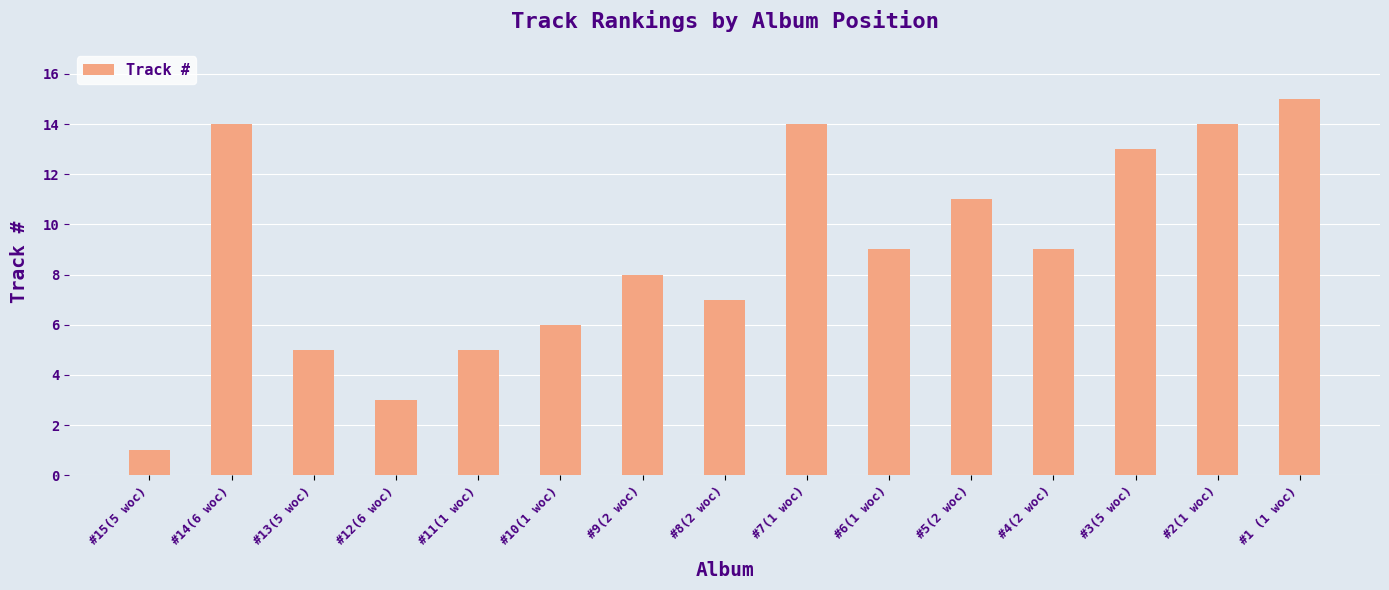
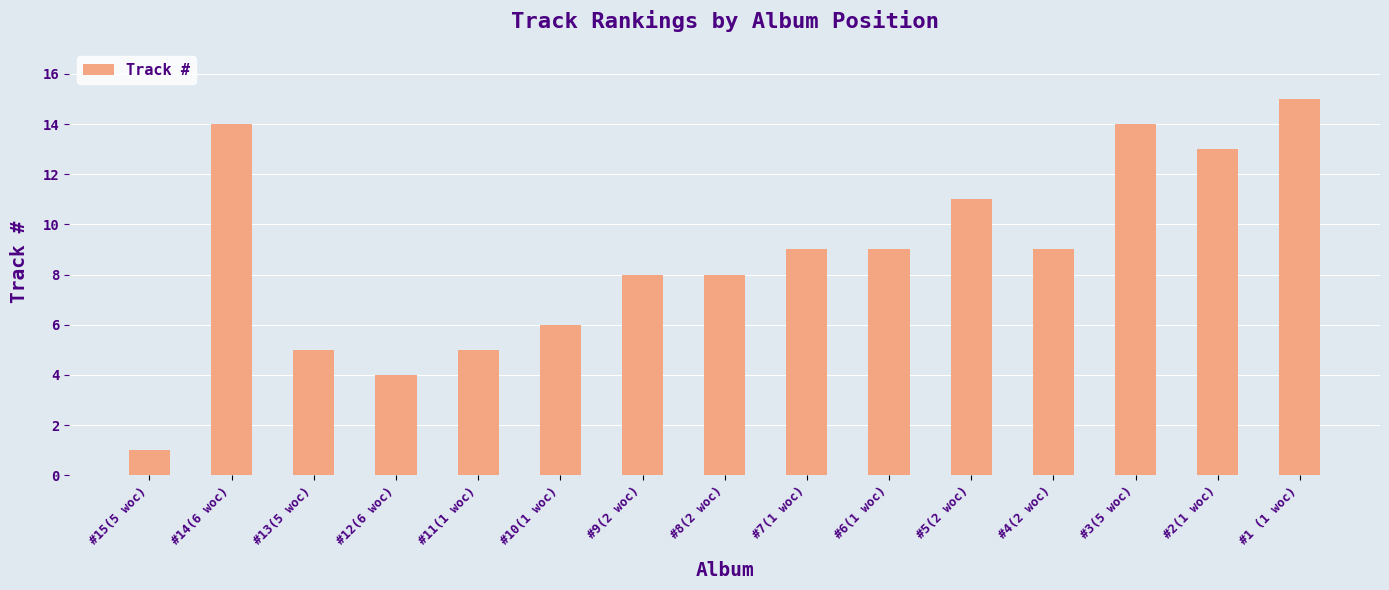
  {
    "#15(5 woc)": 1,
    "#14(6 woc)": 14,
    "#13(5 woc)": 5,
-   "#12(6 woc)": 3,
+   "#12(6 woc)": 4,
    "#11(1 woc)": 5,
    "#10(1 woc)": 6,
    "#9(2 woc)": 8,
-   "#8(2 woc)": 7,
-   "#7(1 woc)": 14,
+   "#8(2 woc)": 8,
+   "#7(1 woc)": 9,
    "#6(1 woc)": 9,
    "#5(2 woc)": 11,
    "#4(2 woc)": 9,
-   "#3(5 woc)": 13,
-   "#2(1 woc)": 14,
+   "#3(5 woc)": 14,
+   "#2(1 woc)": 13,
    "#1 (1 woc)": 15
  }
